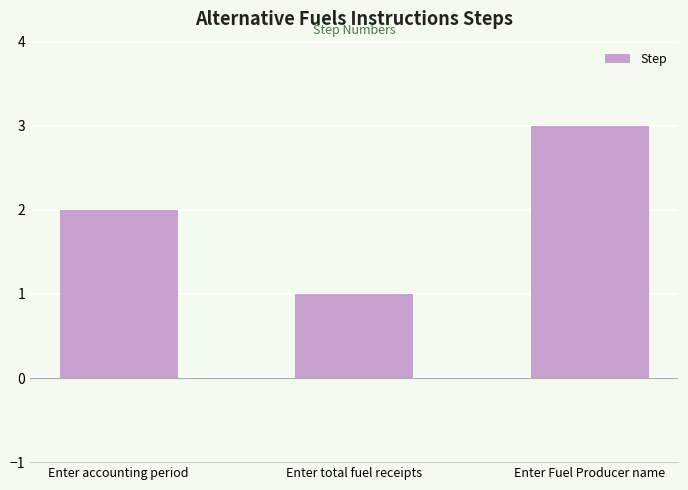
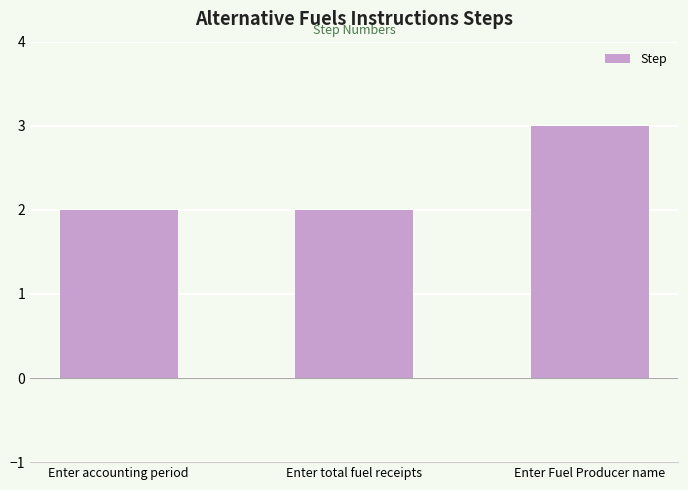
  {
    "Enter accounting period": 2,
-   "Enter total fuel receipts": 1,
+   "Enter total fuel receipts": 2,
    "Enter Fuel Producer name": 3
  }
